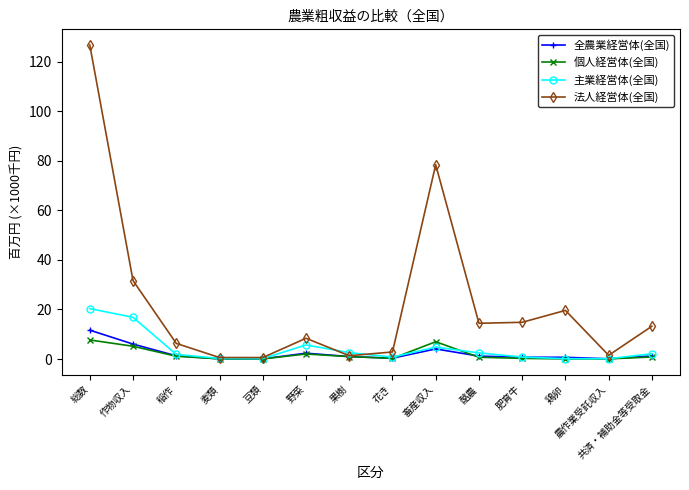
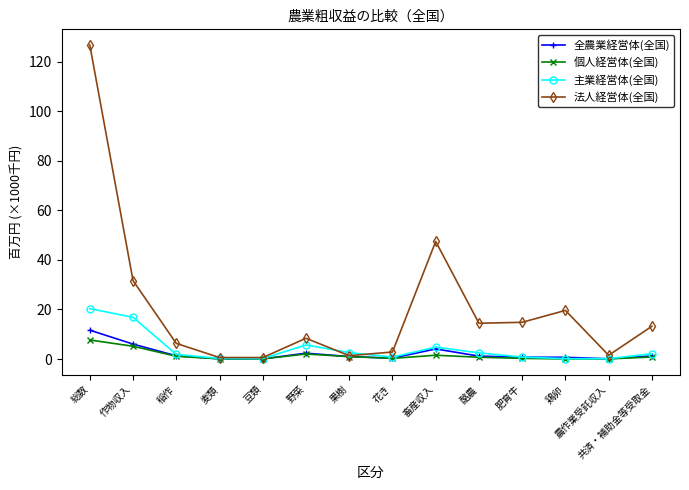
  {
    "全農業経営体(全国)": {
      "総数": 12
    },
    "個人経営体(全国)": {
      "総数": 8,
-     "畜産収入": 7
+     "畜産収入": 2
    },
    "主業経営体(全国)": {
      "総数": 20,
      "作物収入": 17,
      "野菜": 6,
      "果樹": 3,
      "酪農": 2
    },
    "法人経営体(全国)": {
      "総数": 127,
      "作物収入": 32,
      "稲作": 6,
      "野菜": 8,
      "花き": 3,
-     "畜産収入": 78,
+     "畜産収入": 47,
      "酪農": 14,
      "肥育牛": 15,
      "鶏卵": 20,
      "農作業受託収入": 2,
      "共済・補助金等受取金": 13
    }
  }
